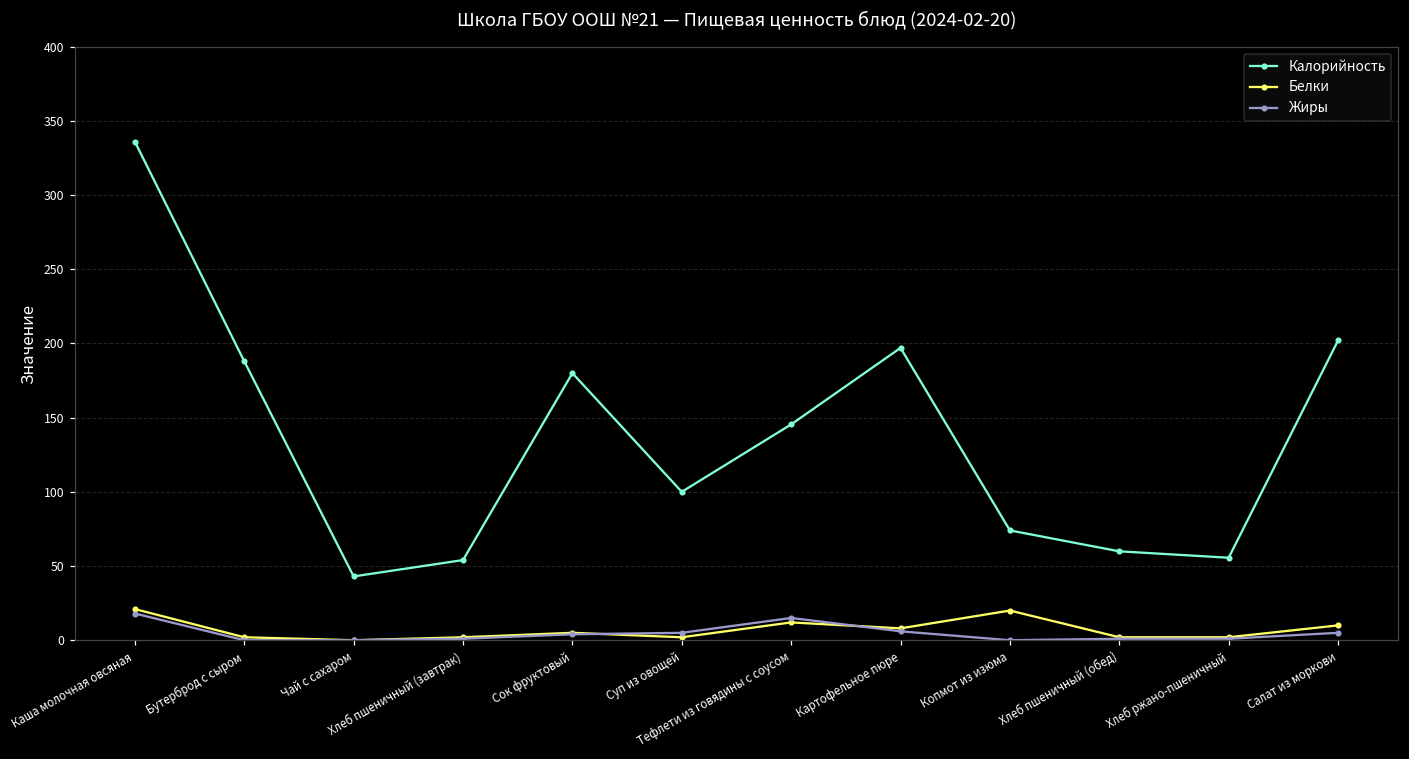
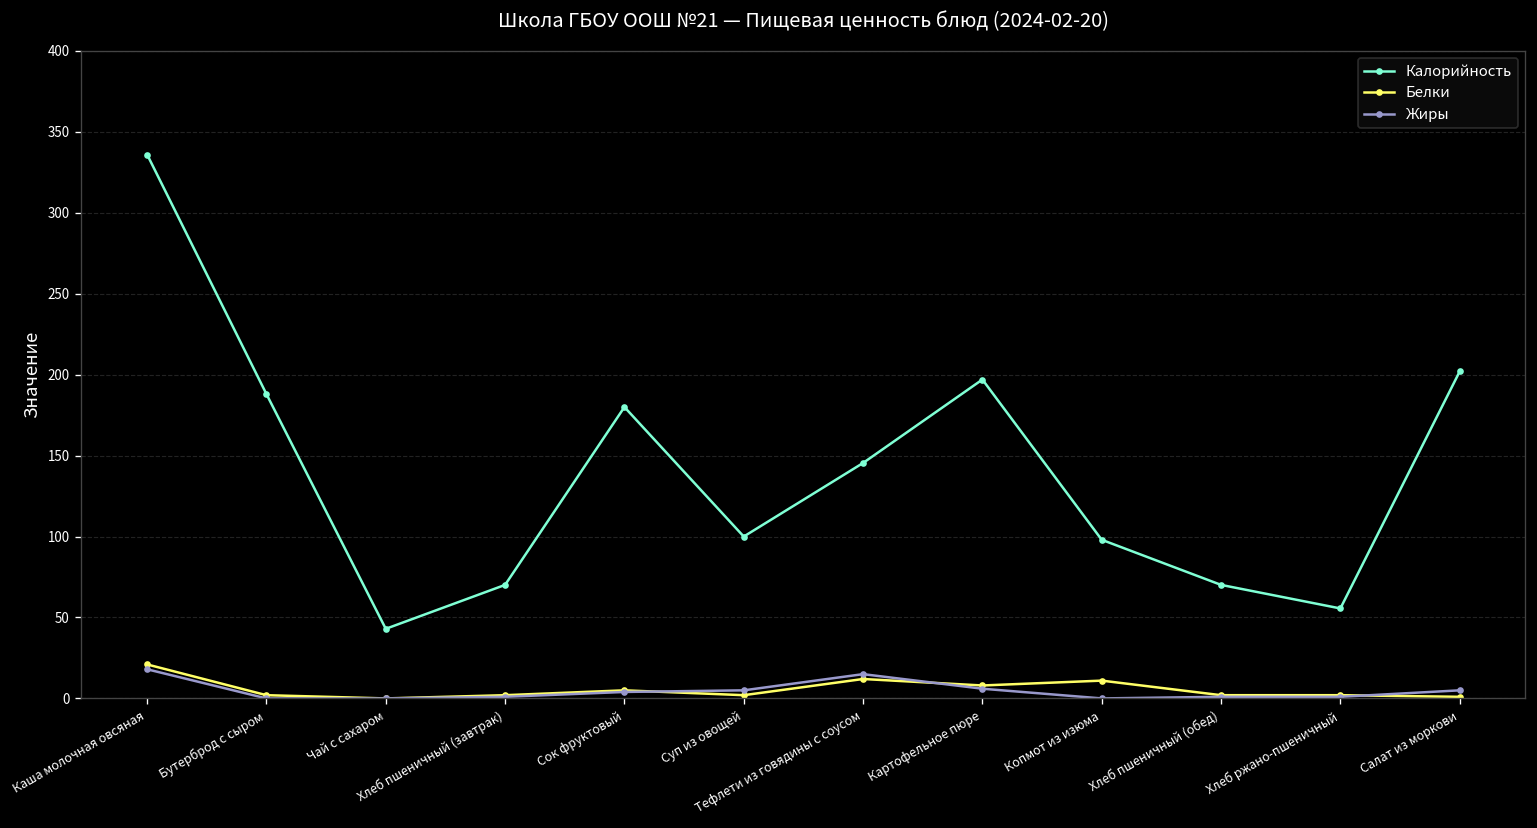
  {
    "Калорийность": {
      "Каша молочная овсяная": 336,
      "Бутерброд с сыром": 188,
      "Чай с сахаром": 43,
-     "Хлеб пшеничный (завтрак)": 54,
+     "Хлеб пшеничный (завтрак)": 70,
      "Сок фруктовый": 180,
      "Суп из овощей": 100,
      "Тефлети из говядины с соусом": 145,
      "Картофельное пюре": 197,
-     "Копмот из изюма": 74,
-     "Хлеб пшеничный (обед)": 60,
+     "Копмот из изюма": 98,
+     "Хлеб пшеничный (обед)": 70,
      "Хлеб ржано-пшеничный": 56,
      "Салат из моркови": 202
    },
    "Белки": {
      "Каша молочная овсяная": 21,
      "Бутерброд с сыром": 2,
      "Суп из овощей": 2,
      "Тефлети из говядины с соусом": 12,
      "Картофельное пюре": 8,
-     "Копмот из изюма": 20,
-     "Салат из моркови": 10
+     "Копмот из изюма": 11,
+     "Салат из моркови": 1
    },
    "Жиры": {
      "Каша молочная овсяная": 18,
      "Бутерброд с сыром": 0,
      "Суп из овощей": 5,
      "Тефлети из говядины с соусом": 15,
      "Картофельное пюре": 6,
      "Копмот из изюма": 0,
      "Салат из моркови": 5
    }
  }
